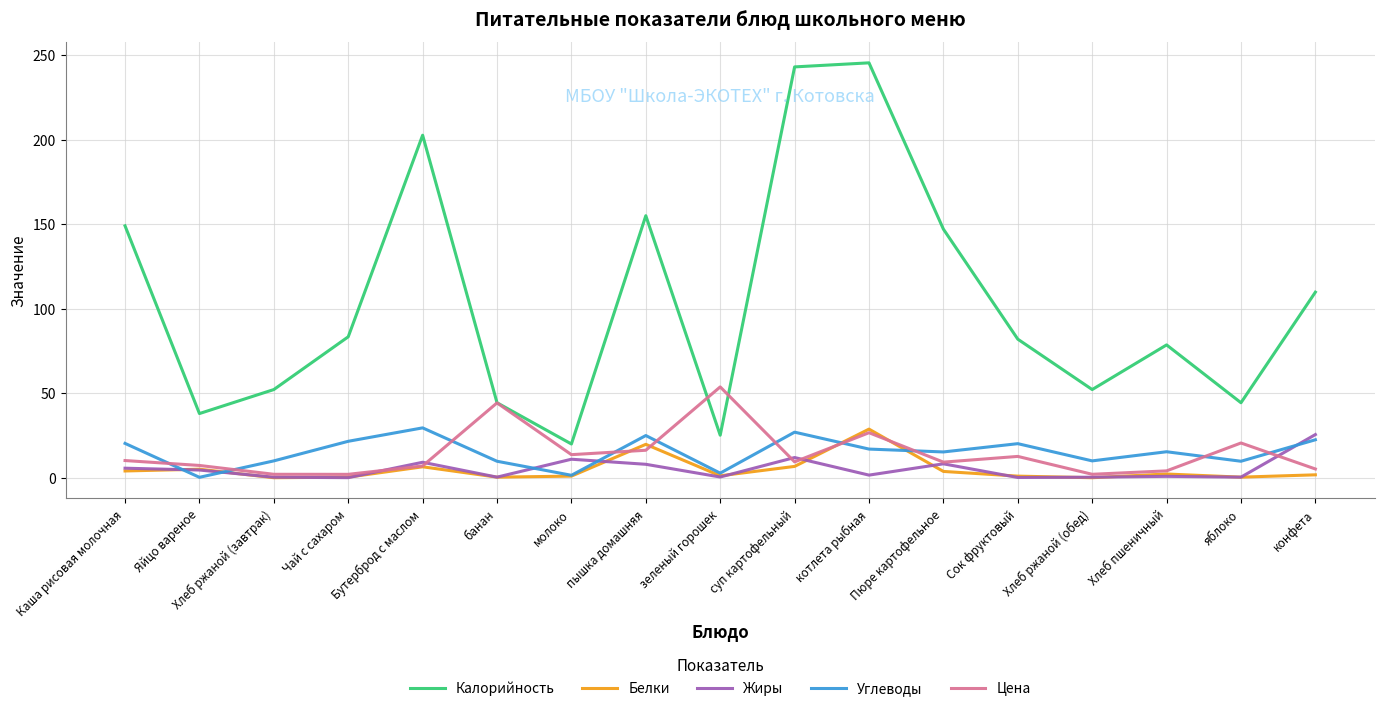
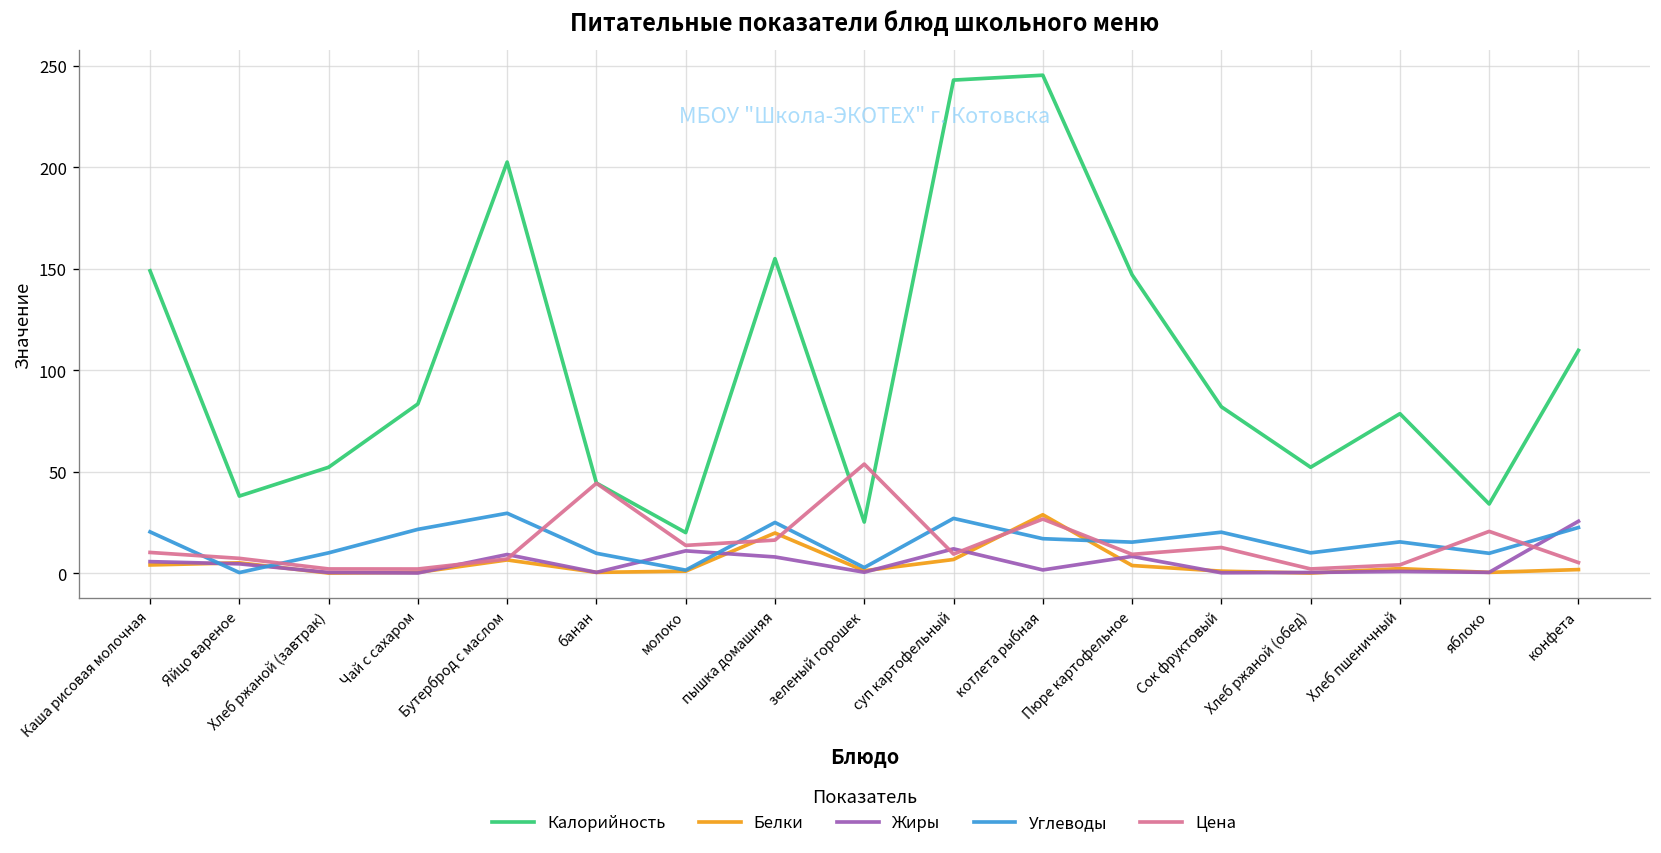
  {
    "Калорийность": {
      "Каша рисовая молочная": 149,
      "Яйцо вареное": 38,
      "Хлеб ржаной (завтрак)": 52,
      "Чай с сахаром": 83,
      "Бутерброд с маслом": 203,
      "молоко": 20,
      "пышка домашняя": 155,
      "зеленый горошек": 25,
      "суп картофельный": 243,
      "котлета рыбная": 245,
      "Пюре картофельное": 147,
      "Сок фруктовый": 82,
      "Хлеб ржаной (обед)": 52,
      "Хлеб пшеничный": 79,
-     "яблоко": 44,
+     "яблоко": 34,
      "конфета": 110
    },
    "Белки": {
      "Каша рисовая молочная": 4,
      "пышка домашняя": 20,
      "суп картофельный": 7,
      "котлета рыбная": 29,
      "Пюре картофельное": 4,
      "конфета": 2
    },
    "Жиры": {
      "Каша рисовая молочная": 6,
      "Бутерброд с маслом": 9,
      "молоко": 11,
      "пышка домашняя": 8,
      "суп картофельный": 12,
      "котлета рыбная": 2,
      "конфета": 26
    },
    "Углеводы": {
      "Каша рисовая молочная": 20,
      "Яйцо вареное": 0,
      "Хлеб ржаной (завтрак)": 10,
      "Чай с сахаром": 22,
      "Бутерброд с маслом": 30,
      "банан": 10,
      "пышка домашняя": 25,
      "зеленый горошек": 3,
      "суп картофельный": 27,
      "котлета рыбная": 17,
      "Пюре картофельное": 15,
      "Сок фруктовый": 20,
      "Хлеб ржаной (обед)": 10,
      "Хлеб пшеничный": 15,
      "яблоко": 10,
      "конфета": 23
    },
    "Цена": {
      "Каша рисовая молочная": 10,
      "Яйцо вареное": 7,
      "Хлеб ржаной (завтрак)": 2,
      "Чай с сахаром": 2,
      "молоко": 14,
      "пышка домашняя": 16,
      "зеленый горошек": 54,
      "суп картофельный": 9,
      "котлета рыбная": 27,
      "Сок фруктовый": 13,
      "Хлеб ржаной (обед)": 2,
      "Хлеб пшеничный": 4,
      "яблоко": 21,
      "конфета": 5
    }
  }
